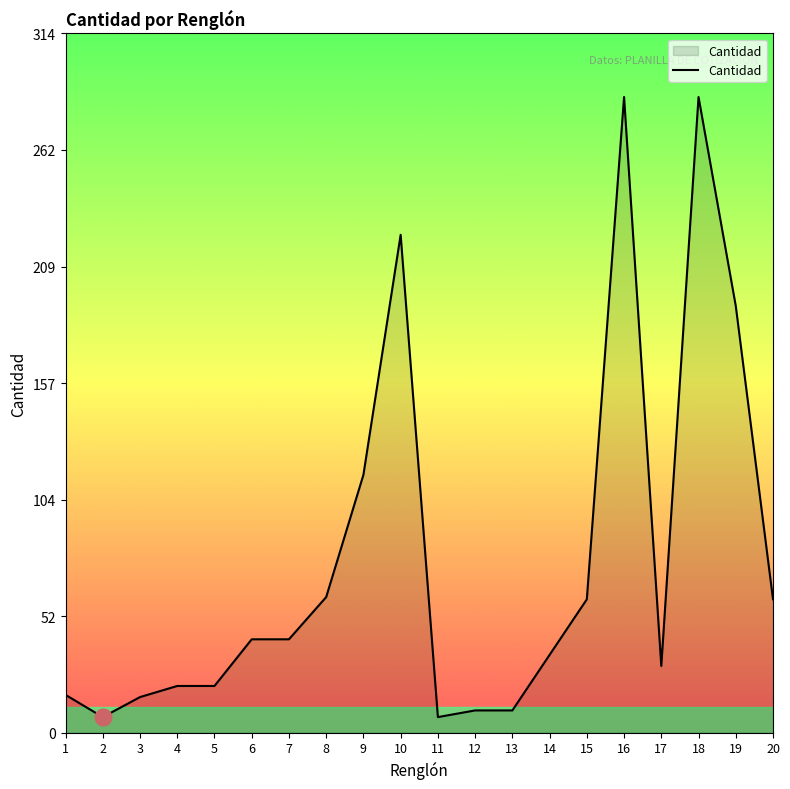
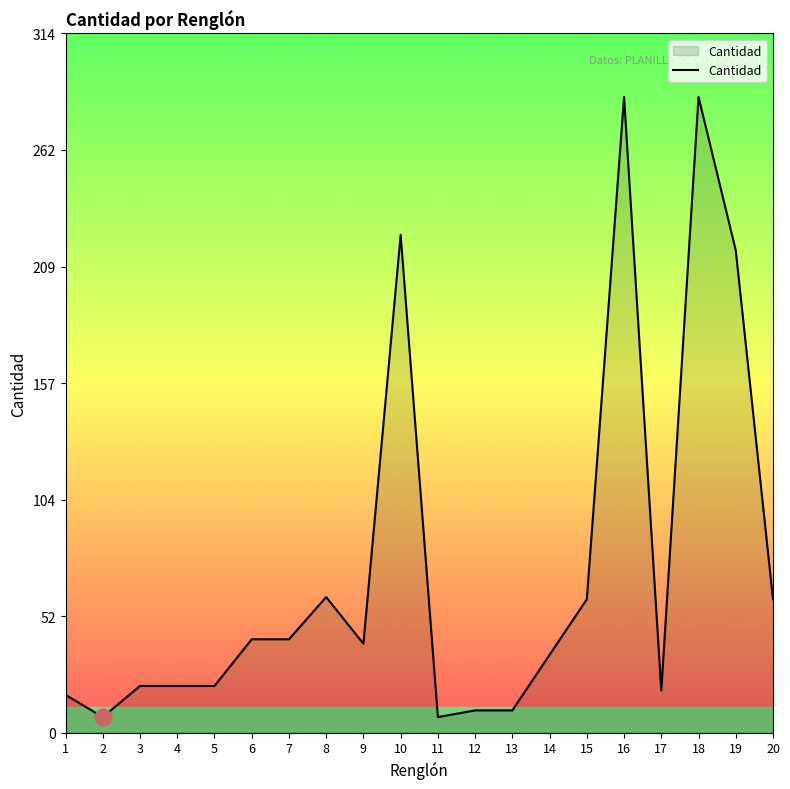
  {
    "Cantidad": {
      "1": 17,
-     "3": 16,
+     "3": 21,
      "4": 21,
      "5": 21,
      "6": 42,
      "7": 42,
      "8": 61,
-     "9": 116,
+     "9": 40,
      "10": 224,
      "14": 35,
      "15": 60,
      "16": 286,
-     "17": 30,
+     "17": 19,
      "18": 286,
-     "19": 192,
+     "19": 217,
      "20": 60
    }
  }
